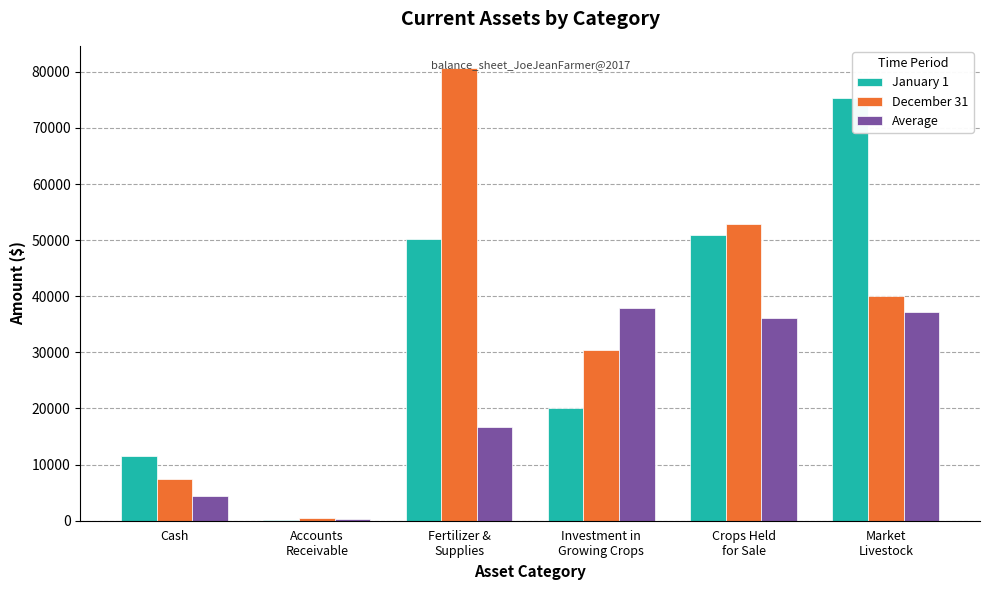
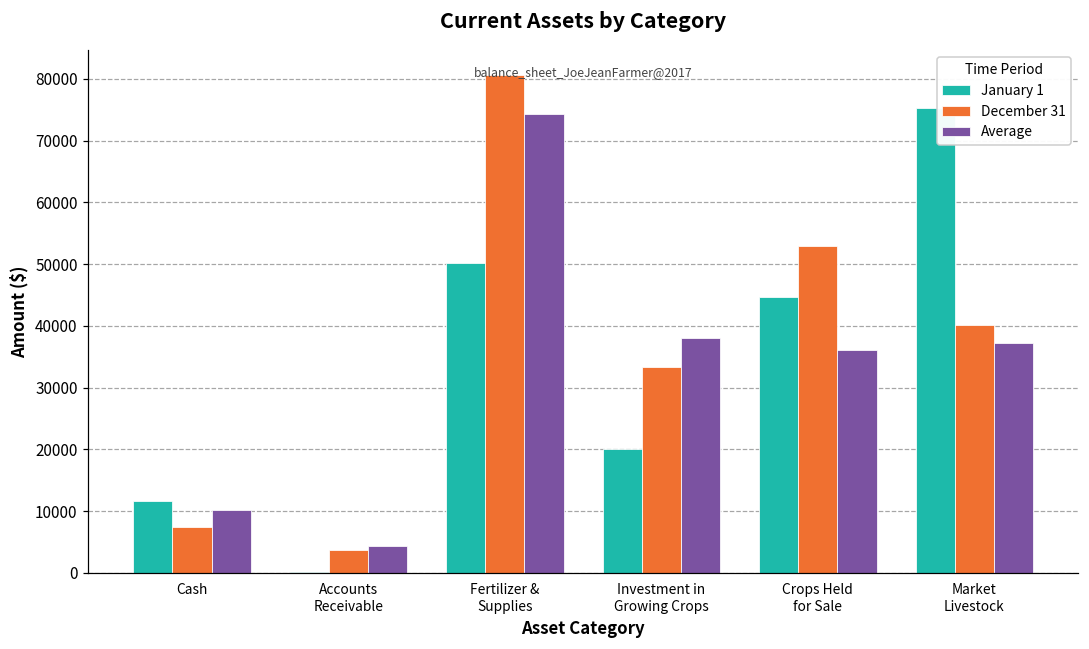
  {
    "January 1": {
      "Cash": 12000,
      "Fertilizer & Supplies": 50000,
      "Investment in Growing Crops": 20000,
-     "Crops Held for Sale": 51000,
+     "Crops Held for Sale": 45000,
      "Market Livestock": 75000
    },
    "December 31": {
      "Cash": 7000,
-     "Accounts Receivable": 1000,
-     "Investment in Growing Crops": 30000,
+     "Accounts Receivable": 4000,
+     "Investment in Growing Crops": 33000,
      "Crops Held for Sale": 53000,
      "Market Livestock": 40000
    },
    "Average": {
-     "Cash": 4000,
-     "Accounts Receivable": 0,
-     "Fertilizer & Supplies": 17000,
+     "Cash": 10000,
+     "Accounts Receivable": 4000,
+     "Fertilizer & Supplies": 74000,
      "Investment in Growing Crops": 38000,
      "Crops Held for Sale": 36000,
      "Market Livestock": 37000
    }
  }
